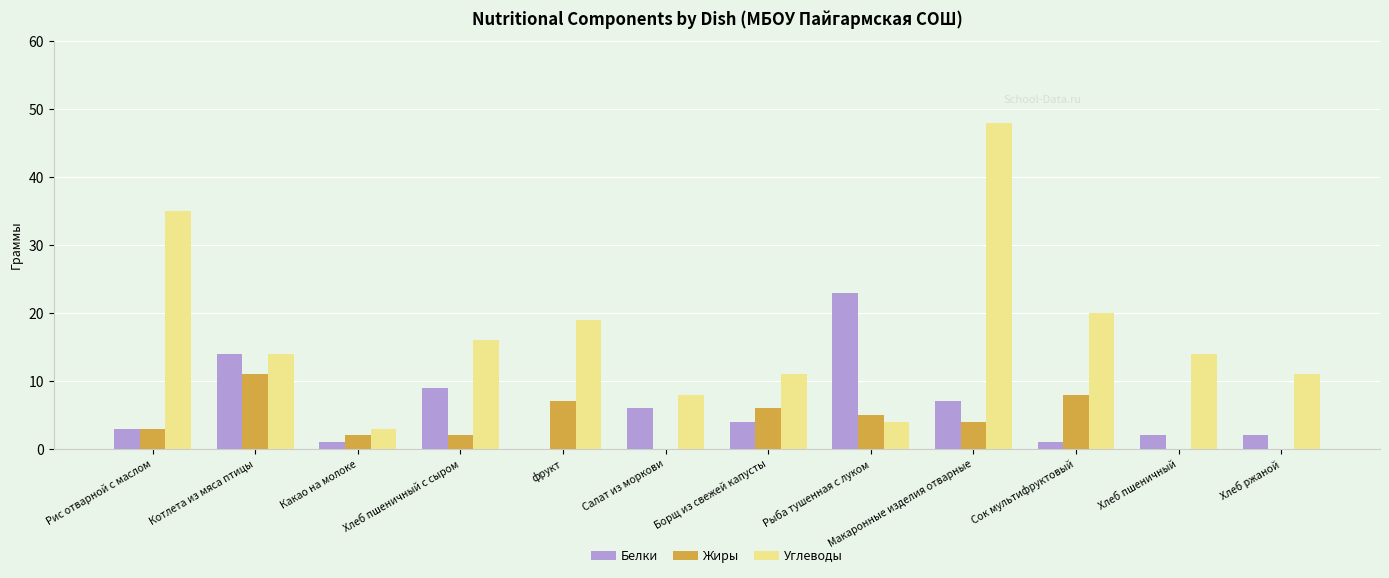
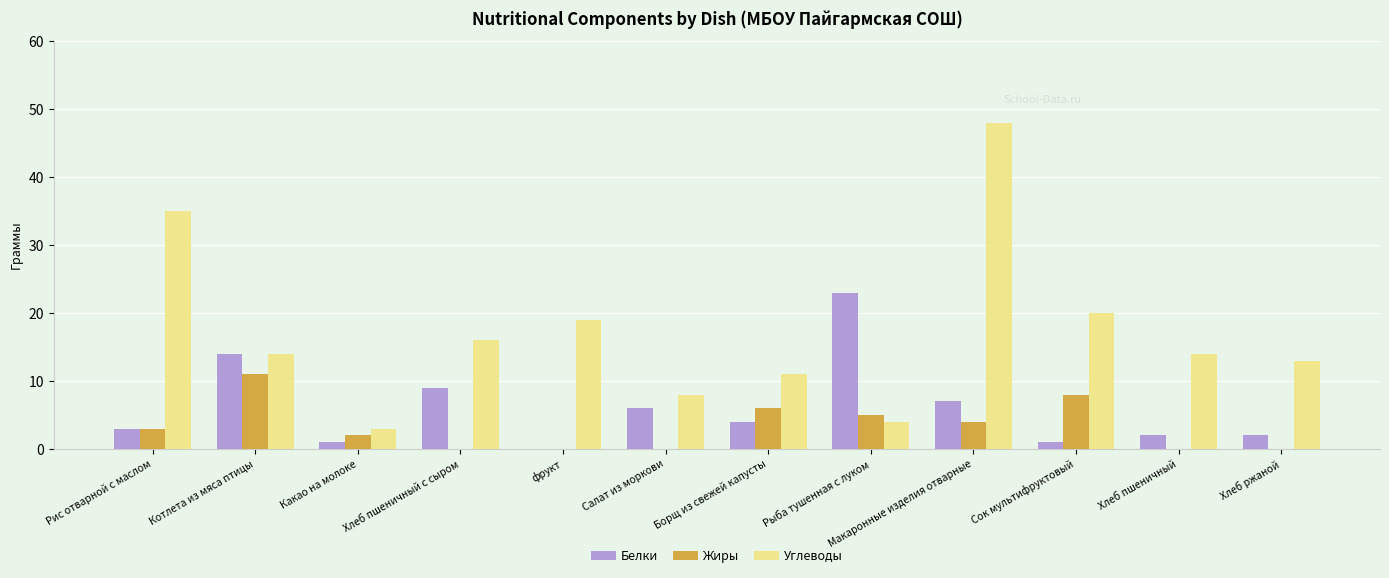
  {
    "Белки": {
      "Рис отварной с маслом": 3,
      "Котлета из мяса птицы": 14,
      "Какао на молоке": 1,
      "Хлеб пшеничный с сыром": 9,
      "фрукт": 0,
      "Салат из моркови": 6,
      "Борщ из свежей капусты": 4,
      "Рыба тушенная с луком": 23,
      "Макаронные изделия отварные": 7,
      "Сок мультифруктовый": 1,
      "Хлеб пшеничный": 2,
      "Хлеб ржаной": 2
    },
    "Жиры": {
      "Рис отварной с маслом": 3,
      "Котлета из мяса птицы": 11,
      "Какао на молоке": 2,
-     "Хлеб пшеничный с сыром": 2,
-     "фрукт": 7,
+     "Хлеб пшеничный с сыром": 0,
+     "фрукт": 0,
      "Салат из моркови": 0,
      "Борщ из свежей капусты": 6,
      "Рыба тушенная с луком": 5,
      "Макаронные изделия отварные": 4,
      "Сок мультифруктовый": 8,
      "Хлеб пшеничный": 0,
      "Хлеб ржаной": 0
    },
    "Углеводы": {
      "Рис отварной с маслом": 35,
      "Котлета из мяса птицы": 14,
      "Какао на молоке": 3,
      "Хлеб пшеничный с сыром": 16,
      "фрукт": 19,
      "Салат из моркови": 8,
      "Борщ из свежей капусты": 11,
      "Рыба тушенная с луком": 4,
      "Макаронные изделия отварные": 48,
      "Сок мультифруктовый": 20,
      "Хлеб пшеничный": 14,
-     "Хлеб ржаной": 11
+     "Хлеб ржаной": 13
    }
  }
